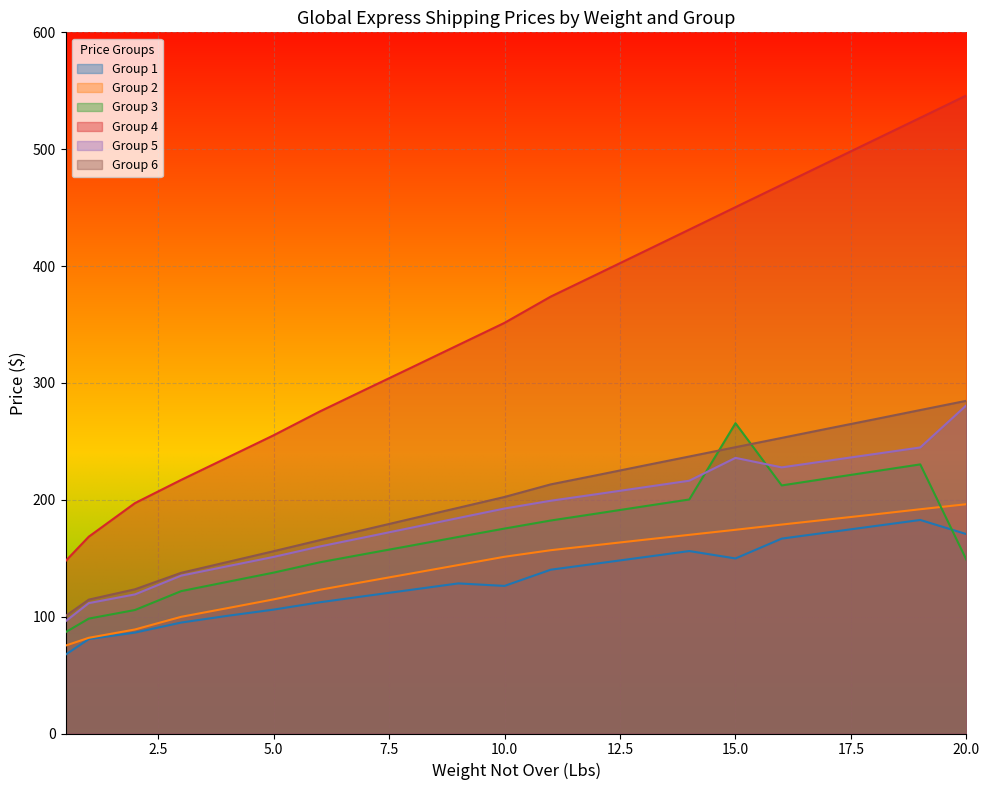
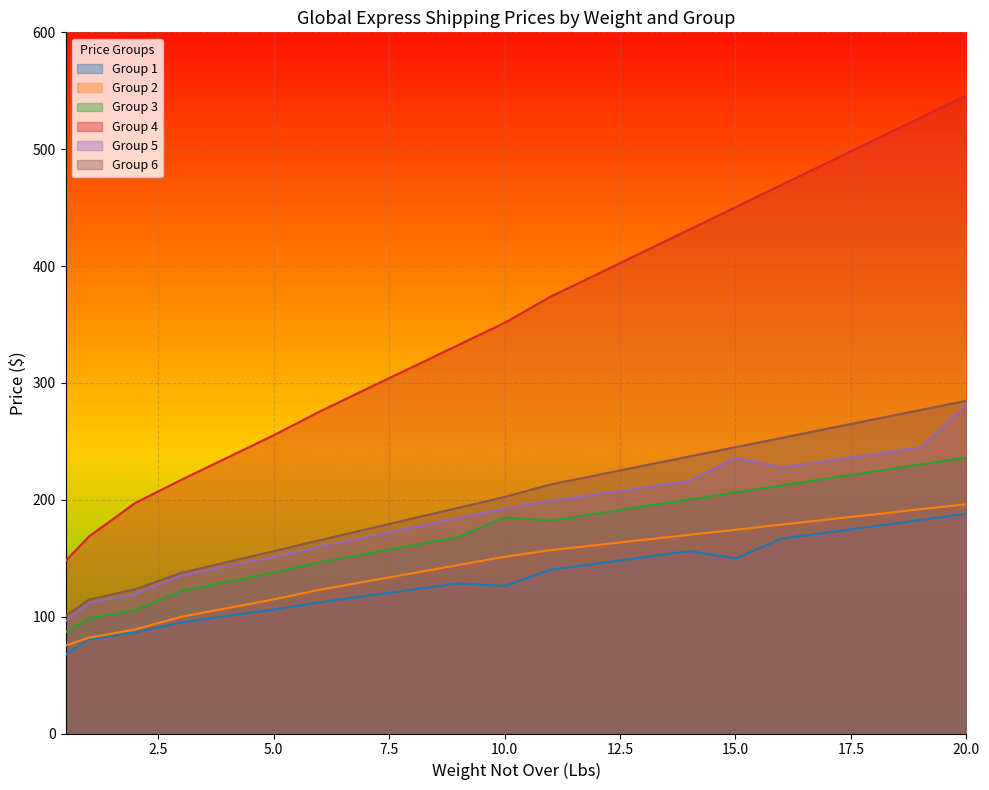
  {
    "Group 1": {
      "5.0": 106,
      "10.0": 126,
      "15.0": 150,
-     "20.0": 171
+     "20.0": 188
    },
    "Group 3": {
      "5.0": 138,
-     "10.0": 175,
-     "15.0": 266,
-     "20.0": 149
+     "10.0": 185,
+     "15.0": 206,
+     "20.0": 236
    },
    "Group 5": {
      "5.0": 151,
      "10.0": 193,
      "15.0": 236,
      "20.0": 281
    }
  }
